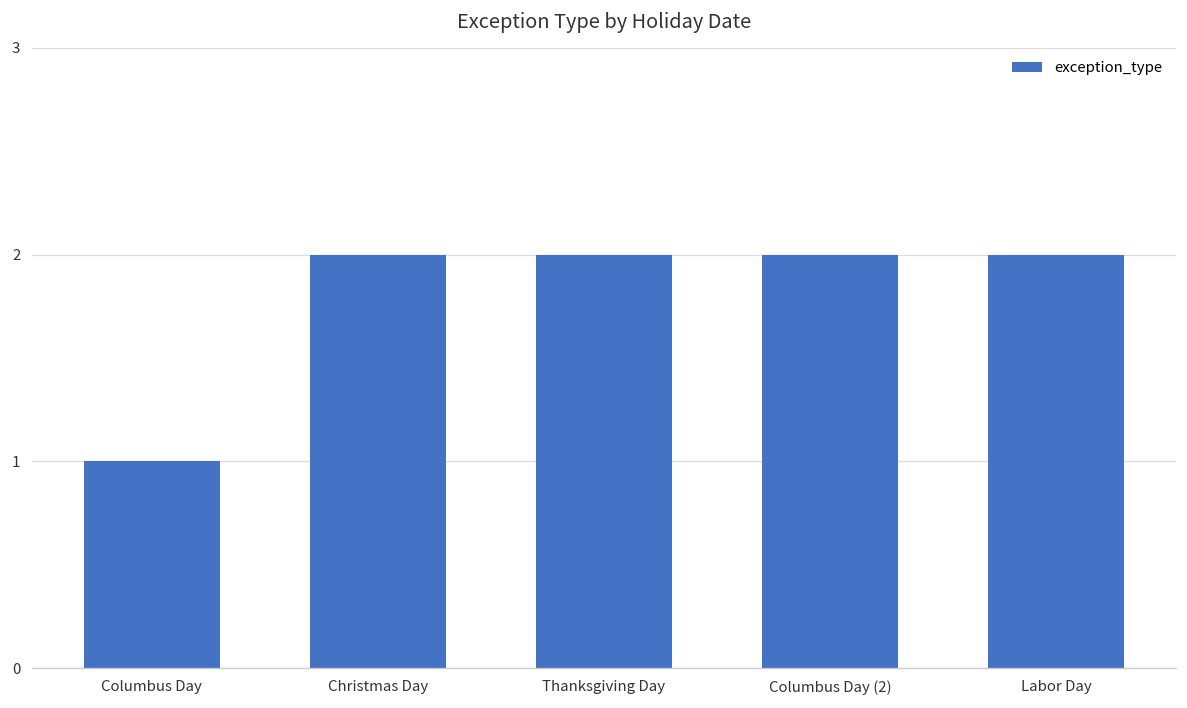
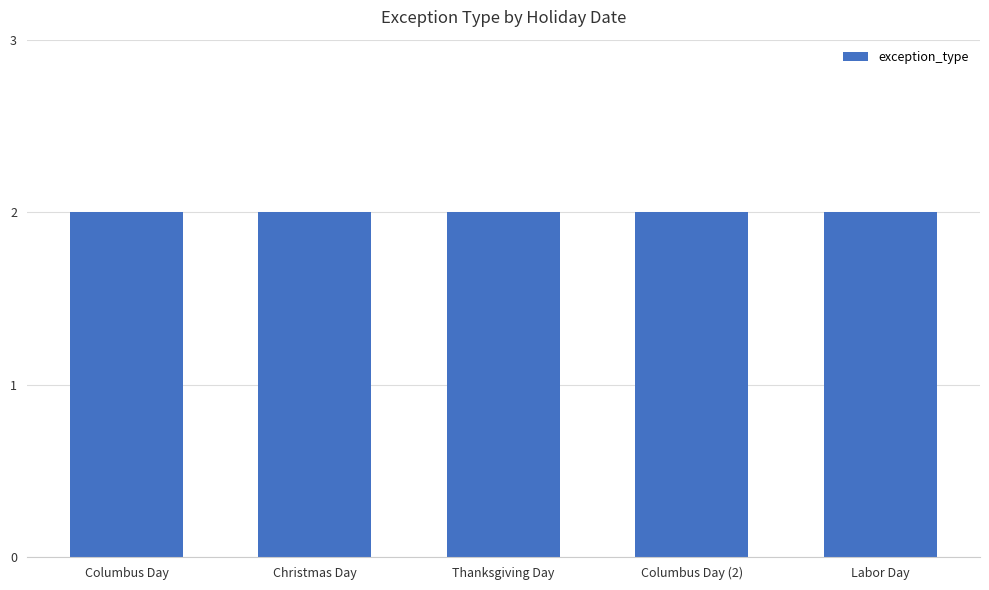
  {
-   "Columbus Day": 1,
+   "Columbus Day": 2,
    "Christmas Day": 2,
    "Thanksgiving Day": 2,
    "Columbus Day (2)": 2,
    "Labor Day": 2
  }
